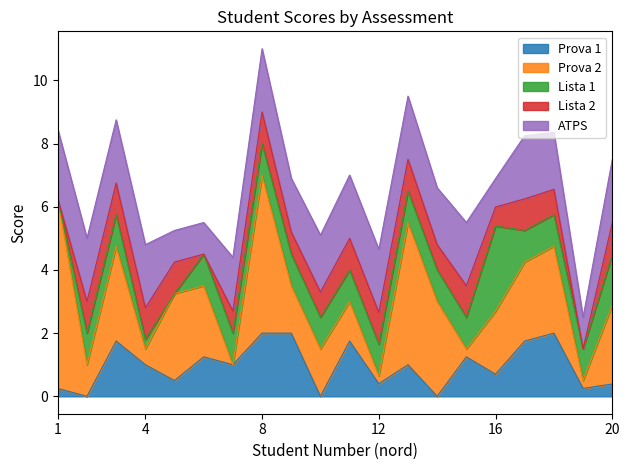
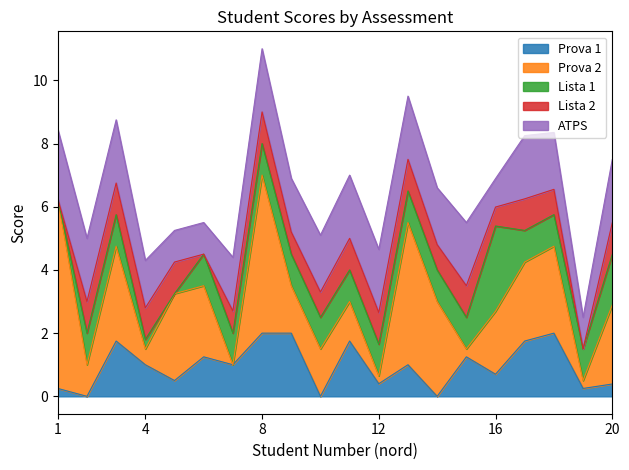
  {
    "Prova 1": {
      "1": 0.3,
      "4": 1.0,
      "8": 2.0,
      "12": 0.4,
      "16": 0.7,
      "20": 0.4
    },
    "Prova 2": {
      "4": 0.5,
      "8": 5.0,
      "12": 0.3,
      "16": 2.0,
      "20": 2.5
    },
    "Lista 1": {
      "4": 0.3,
      "8": 1.0,
      "12": 1.0,
      "16": 2.7,
      "20": 1.6
    },
    "Lista 2": {
      "4": 1.0,
      "8": 1.0,
      "12": 1.0,
      "16": 0.6,
      "20": 1.0
    },
    "ATPS": {
      "1": 2.2,
-     "4": 2.0,
+     "4": 1.5,
      "8": 2.0,
      "12": 2.0,
      "16": 0.9,
      "20": 2.0
    }
  }
